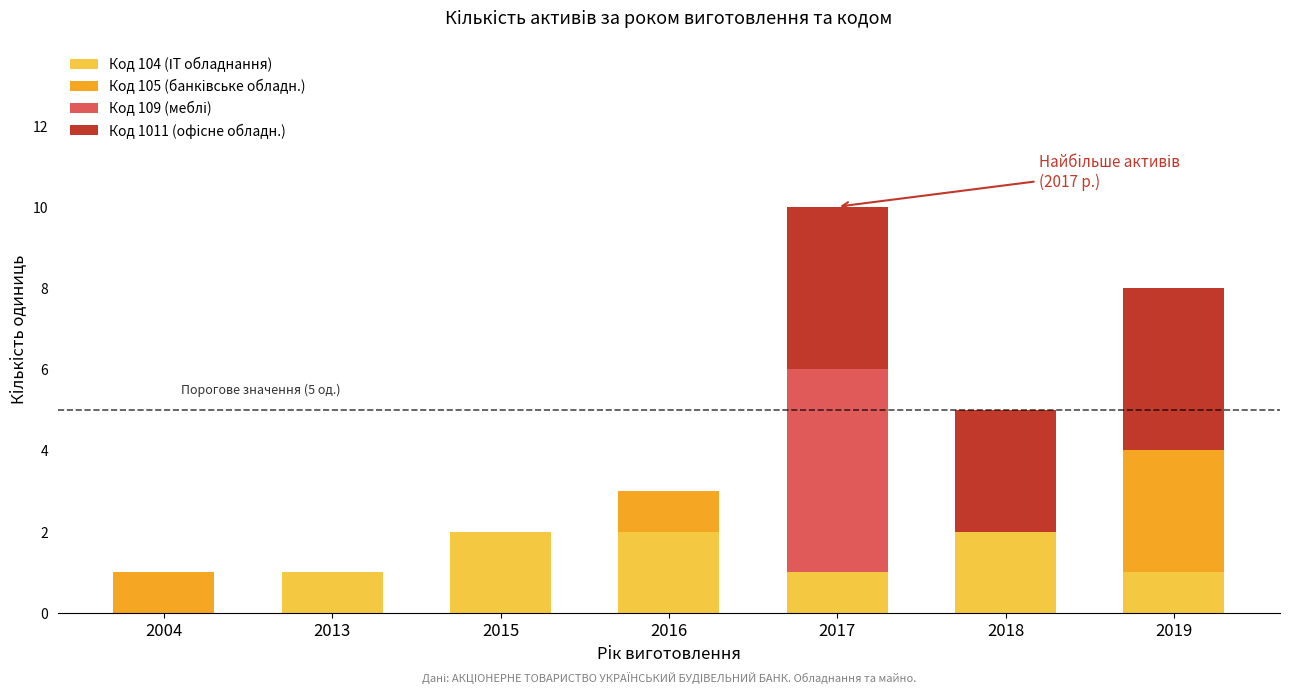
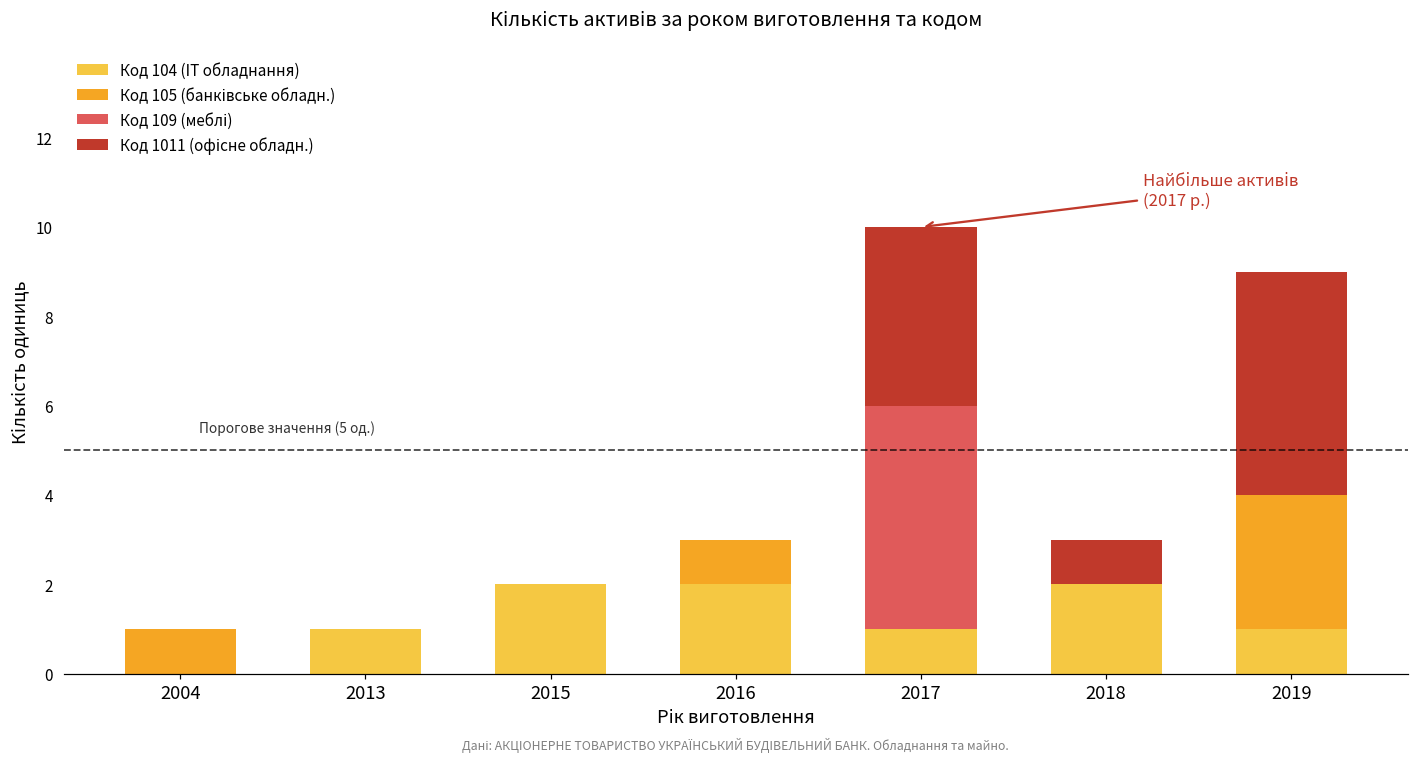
  {
    "Код 109 (меблі)": {
      "2004": 0,
      "2013": 0,
      "2015": 0,
      "2016": 0,
      "2017": 5,
      "2018": 0,
      "2019": 0
    },
    "Код 1011 (офісне обладн.)": {
      "2004": 0,
      "2013": 0,
      "2015": 0,
      "2016": 0,
-     "2018": 3,
-     "2019": 4
+     "2018": 1,
+     "2019": 5
    }
  }
